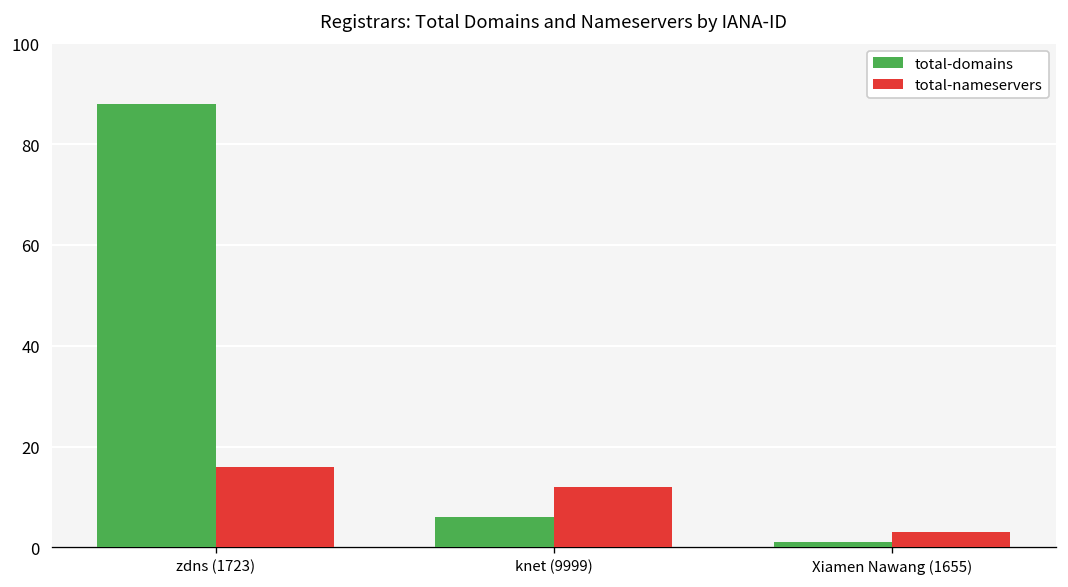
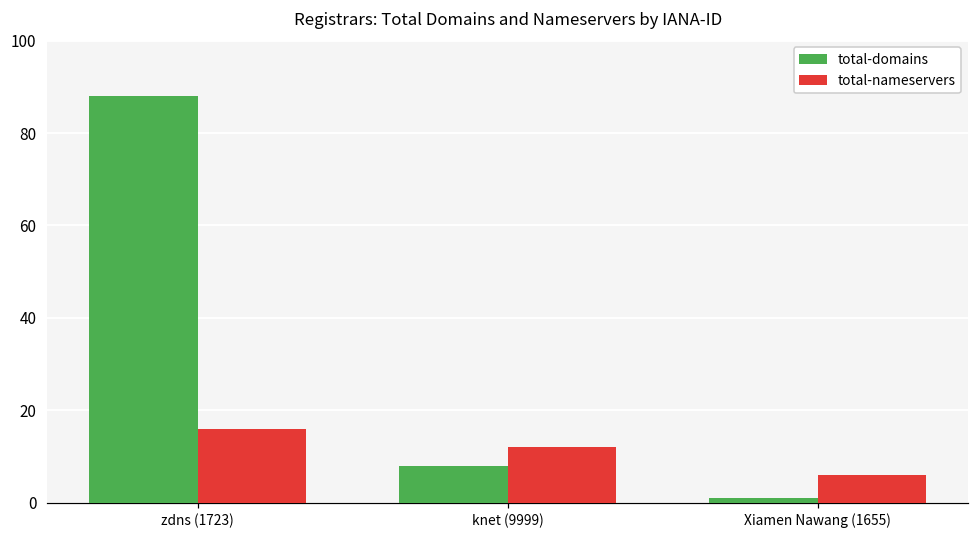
  {
    "total-domains": {
      "zdns (1723)": 88,
-     "knet (9999)": 6,
+     "knet (9999)": 8,
      "Xiamen Nawang (1655)": 1
    },
    "total-nameservers": {
      "zdns (1723)": 16,
      "knet (9999)": 12,
-     "Xiamen Nawang (1655)": 3
+     "Xiamen Nawang (1655)": 6
    }
  }
